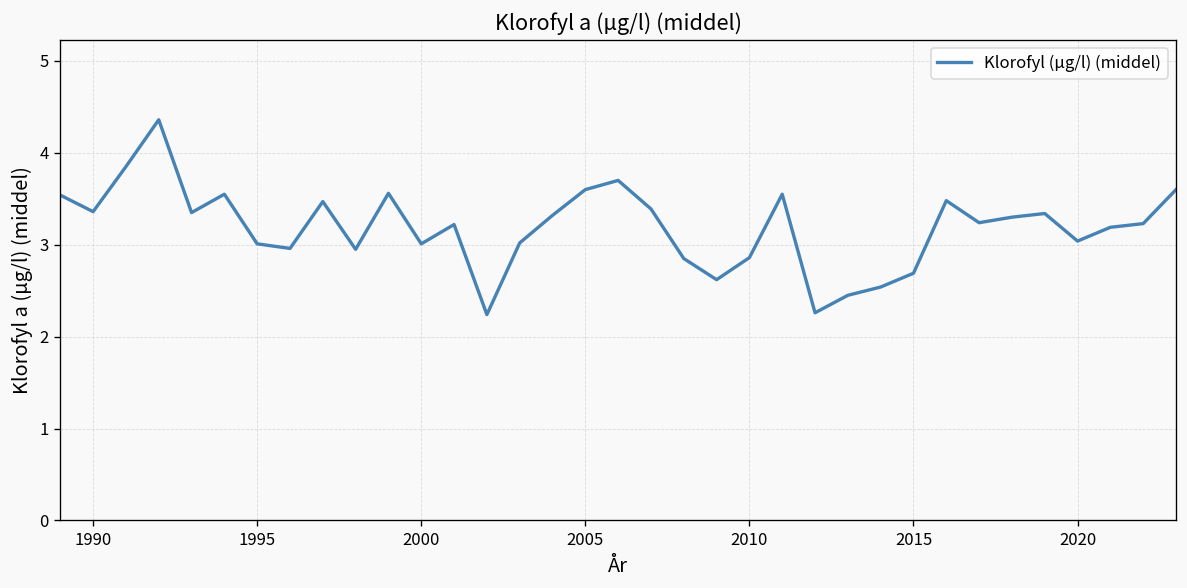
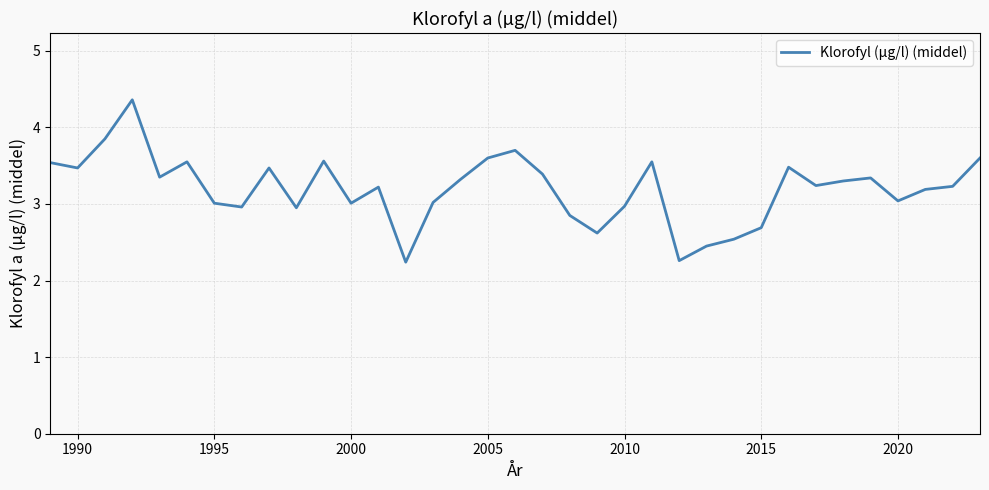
  {
-   "1990": 3.4,
+   "1990": 3.5,
    "1995": 3.0,
    "2000": 3.0,
    "2005": 3.6,
-   "2010": 2.9,
+   "2010": 3.0,
    "2015": 2.7,
    "2020": 3.0
  }
